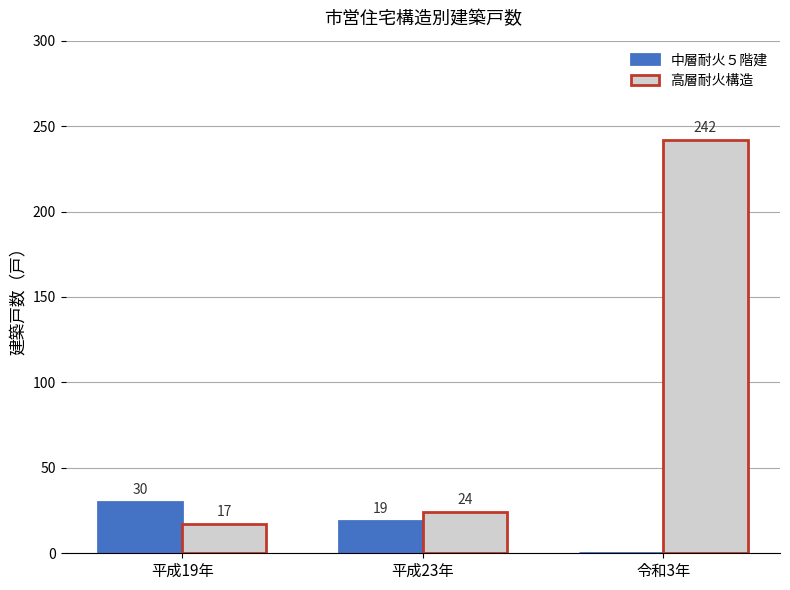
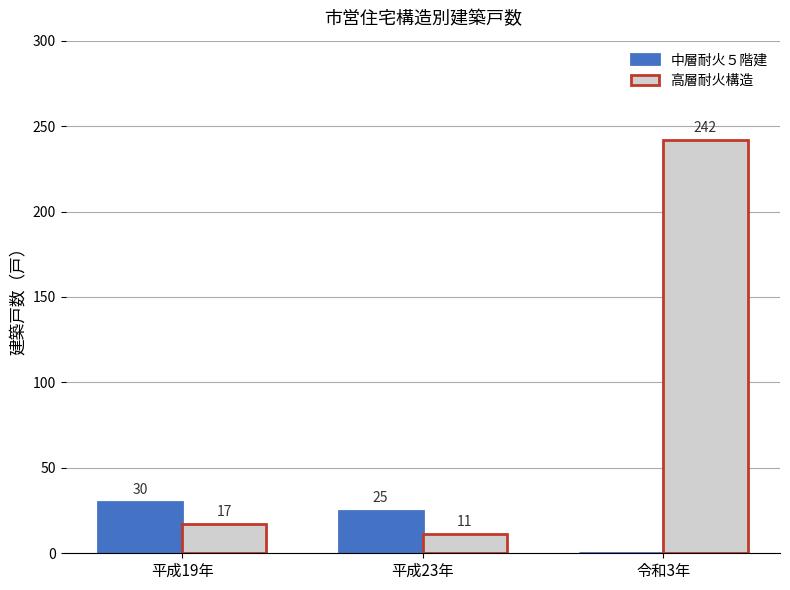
  {
    "中層耐火５階建": {
      "平成19年": 30,
-     "平成23年": 19
+     "平成23年": 25
    },
    "高層耐火構造": {
      "平成19年": 17,
-     "平成23年": 24,
+     "平成23年": 11,
      "令和3年": 242
    }
  }
